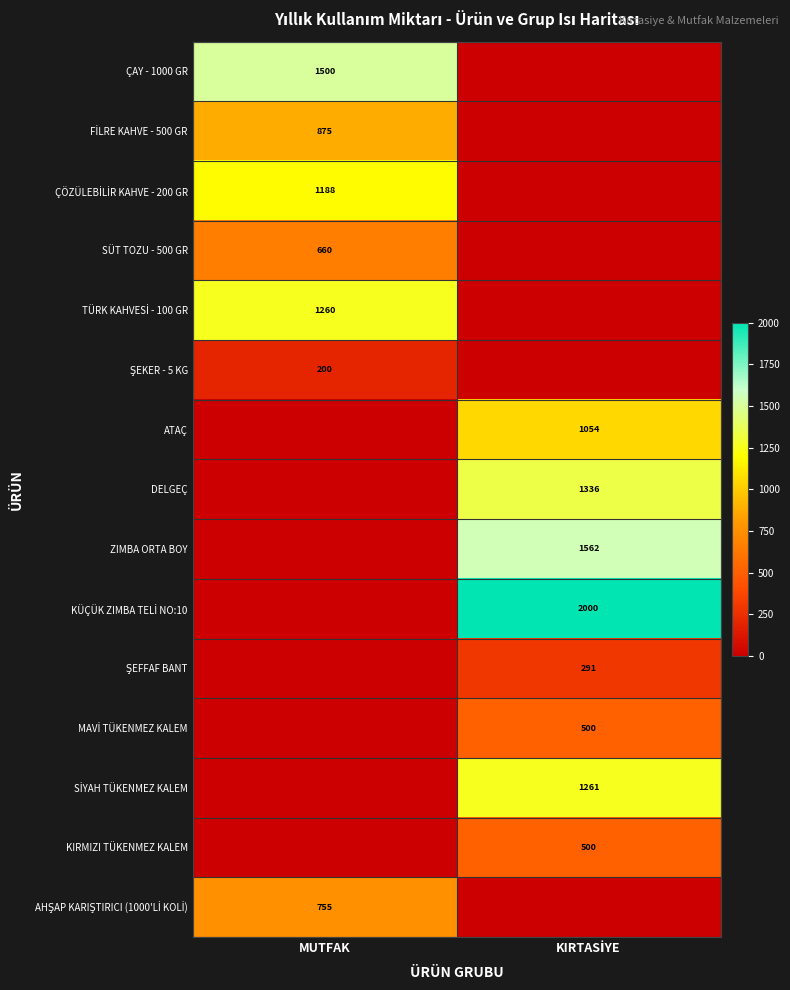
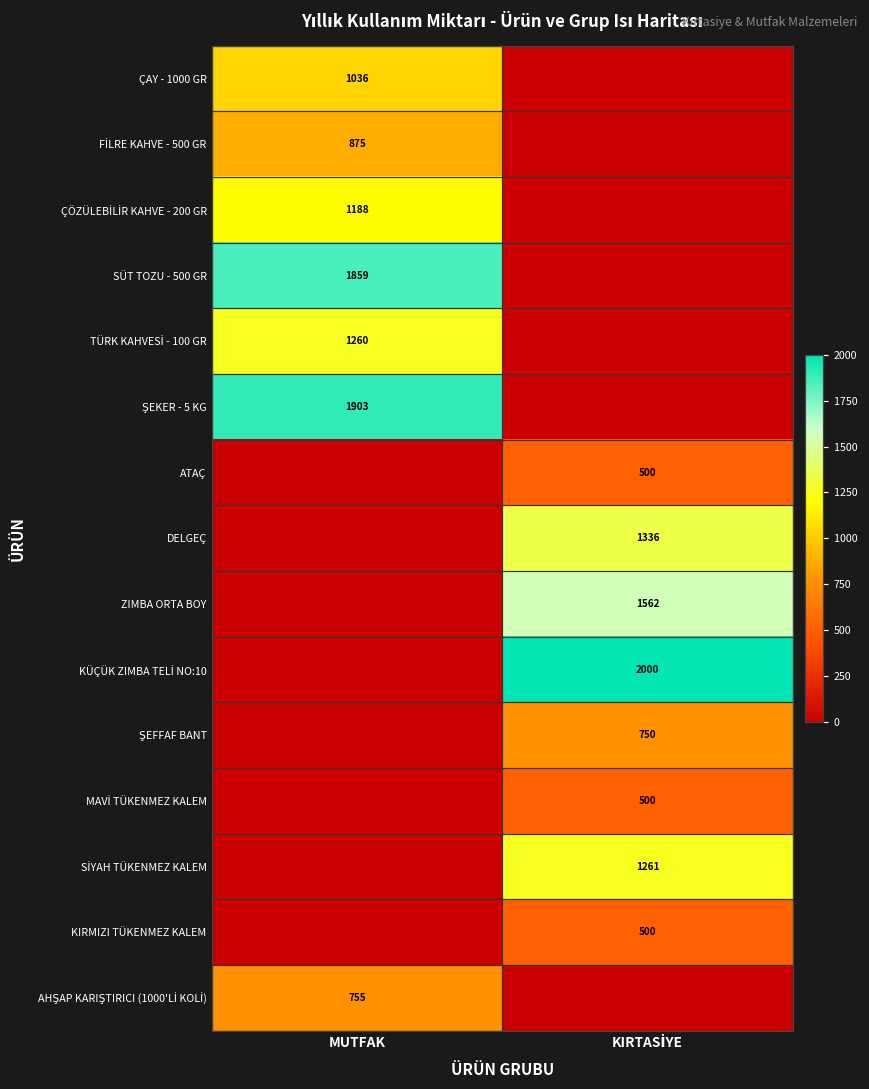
  {
    "ÇAY - 1000 GR": {
-     "MUTFAK": 1500
+     "MUTFAK": 1036
    },
    "FİLRE KAHVE - 500 GR": {
      "MUTFAK": 875
    },
    "ÇÖZÜLEBİLİR KAHVE - 200 GR": {
      "MUTFAK": 1188
    },
    "SÜT TOZU - 500 GR": {
-     "MUTFAK": 660
+     "MUTFAK": 1859
    },
    "TÜRK KAHVESİ - 100 GR": {
      "MUTFAK": 1260
    },
    "ŞEKER - 5 KG": {
-     "MUTFAK": 200
+     "MUTFAK": 1903
    },
    "ATAÇ": {
-     "KIRTASİYE": 1054
+     "KIRTASİYE": 500
    },
    "DELGEÇ": {
      "KIRTASİYE": 1336
    },
    "ZIMBA ORTA BOY": {
      "KIRTASİYE": 1562
    },
    "KÜÇÜK ZIMBA TELİ NO:10": {
      "KIRTASİYE": 2000
    },
    "ŞEFFAF BANT": {
-     "KIRTASİYE": 291
+     "KIRTASİYE": 750
    },
    "MAVİ TÜKENMEZ KALEM": {
      "KIRTASİYE": 500
    },
    "SİYAH TÜKENMEZ KALEM": {
      "KIRTASİYE": 1261
    },
    "KIRMIZI TÜKENMEZ KALEM": {
      "KIRTASİYE": 500
    },
    "AHŞAP KARIŞTIRICI (1000'Lİ KOLİ)": {
      "MUTFAK": 755
    }
  }
